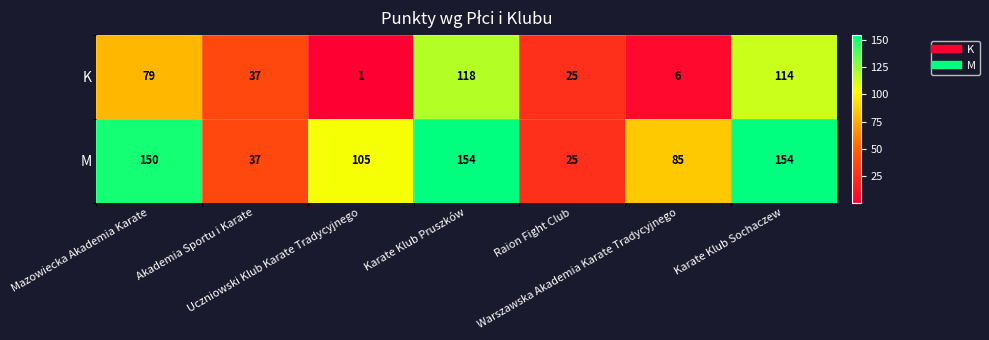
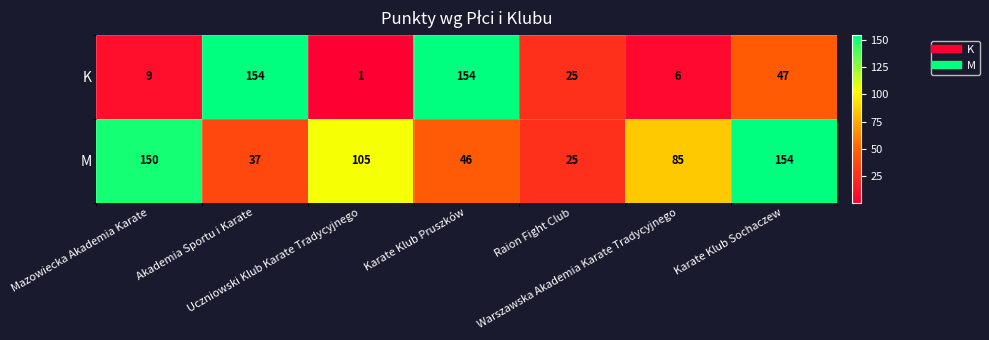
  {
    "K": {
-     "Mazowiecka Akademia Karate": 79,
-     "Akademia Sportu i Karate": 37,
+     "Mazowiecka Akademia Karate": 9,
+     "Akademia Sportu i Karate": 154,
      "Uczniowski Klub Karate Tradycyjnego": 1,
-     "Karate Klub Pruszków": 118,
+     "Karate Klub Pruszków": 154,
      "Raion Fight Club": 25,
      "Warszawska Akademia Karate Tradycyjnego": 6,
-     "Karate Klub Sochaczew": 114
+     "Karate Klub Sochaczew": 47
    },
    "M": {
      "Mazowiecka Akademia Karate": 150,
      "Akademia Sportu i Karate": 37,
      "Uczniowski Klub Karate Tradycyjnego": 105,
-     "Karate Klub Pruszków": 154,
+     "Karate Klub Pruszków": 46,
      "Raion Fight Club": 25,
      "Warszawska Akademia Karate Tradycyjnego": 85,
      "Karate Klub Sochaczew": 154
    }
  }
